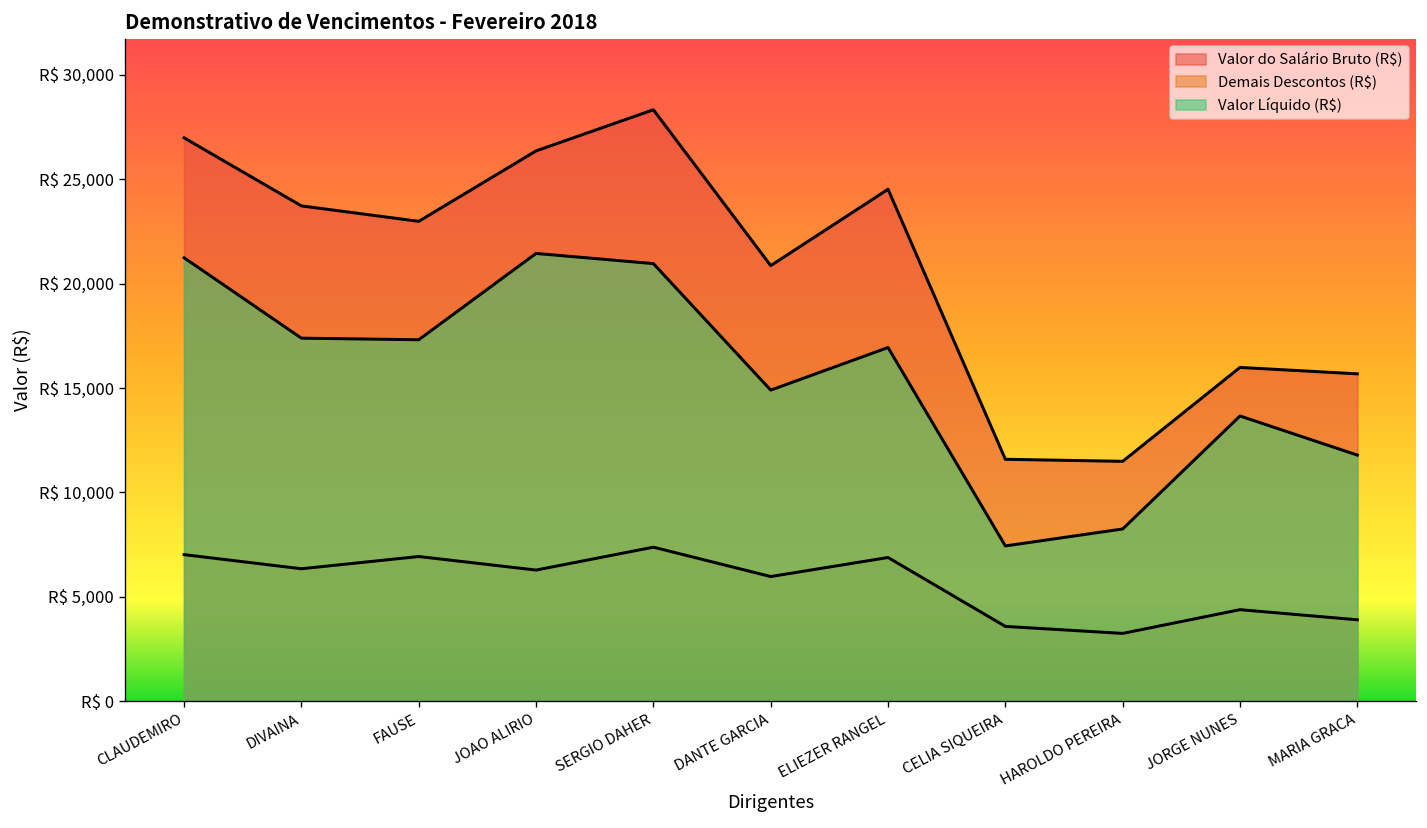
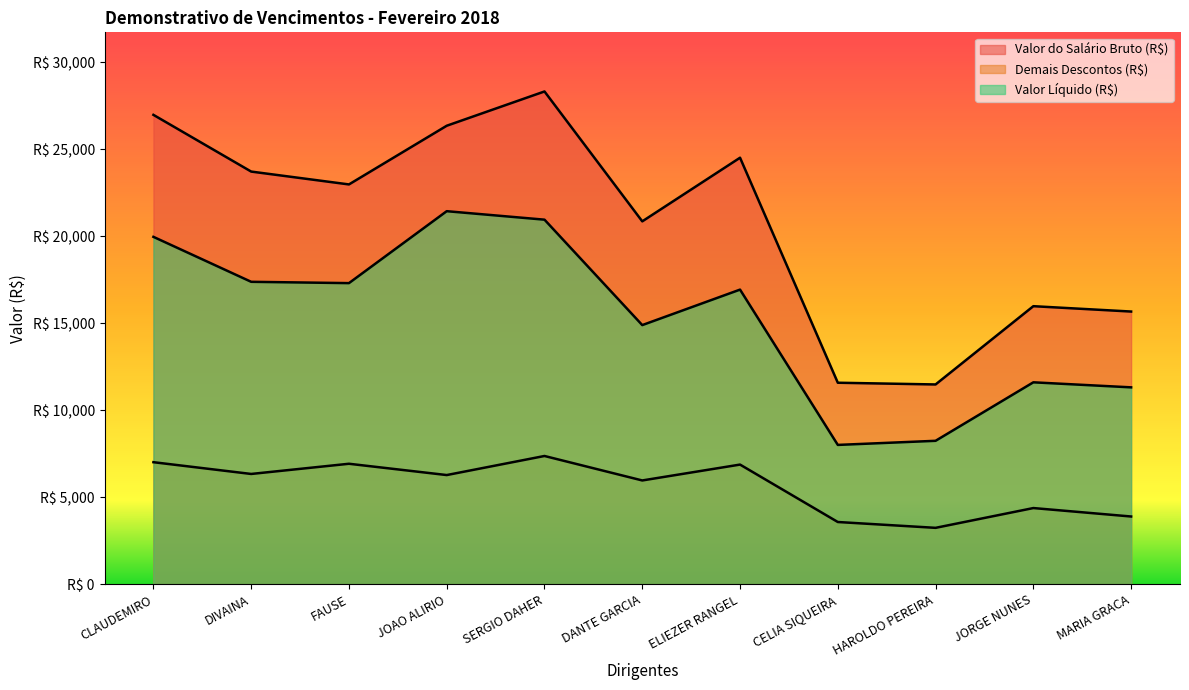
  {
    "Valor Líquido (R$)": {
-     "CLAUDEMIRO": "R$ 21,200",
+     "CLAUDEMIRO": "R$ 20,000",
      "DIVAINA": "R$ 17,400",
      "FAUSE": "R$ 17,300",
      "JOAO ALIRIO": "R$ 21,400",
      "SERGIO DAHER": "R$ 21,000",
      "DANTE GARCIA": "R$ 14,900",
      "ELIEZER RANGEL": "R$ 16,900",
-     "CELIA SIQUEIRA": "R$ 7,400",
+     "CELIA SIQUEIRA": "R$ 8,000",
      "HAROLDO PEREIRA": "R$ 8,200",
-     "JORGE NUNES": "R$ 13,700",
-     "MARIA GRACA": "R$ 11,800"
+     "JORGE NUNES": "R$ 11,600",
+     "MARIA GRACA": "R$ 11,300"
    }
  }
